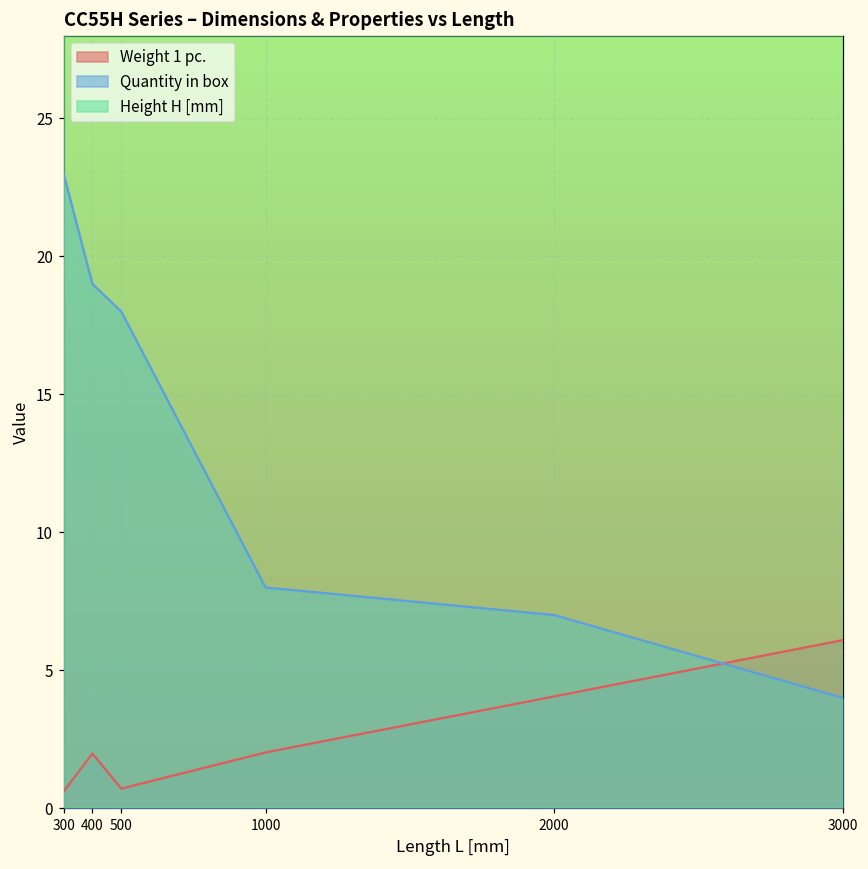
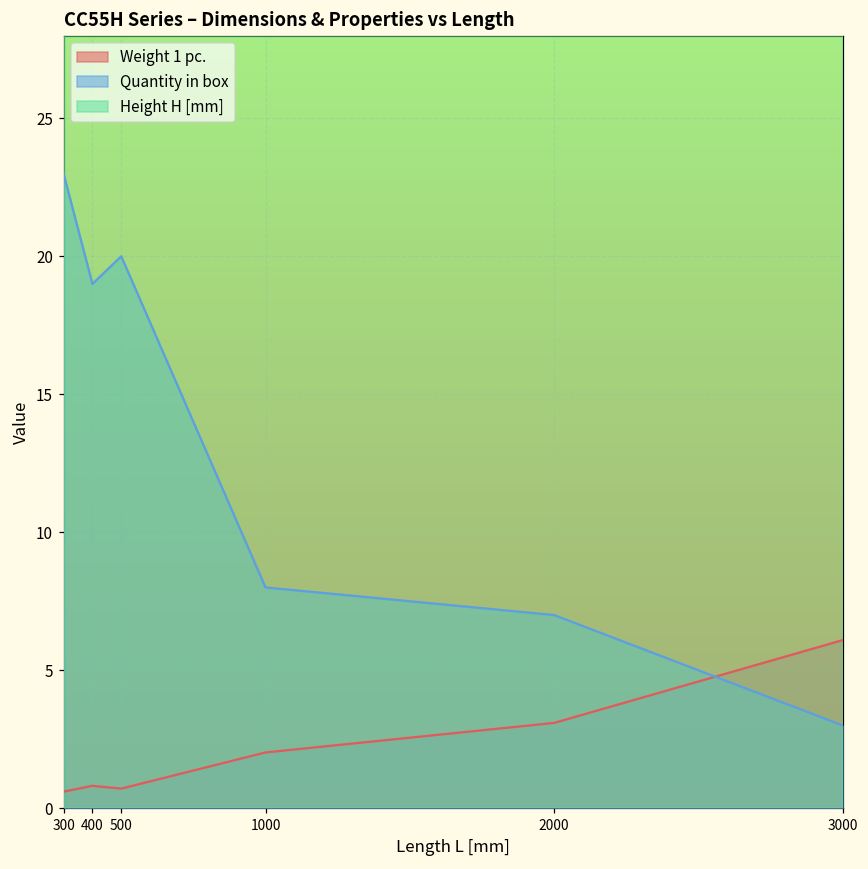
  {
    "Weight 1 pc.": {
      "300": 0.6,
-     "400": 2.0,
+     "400": 0.8,
      "500": 0.7,
      "1000": 2.0,
-     "2000": 4.1,
+     "2000": 3.1,
      "3000": 6.1
    },
    "Quantity in box": {
      "300": 23,
      "400": 19,
-     "500": 18,
+     "500": 20,
      "1000": 8,
      "2000": 7,
-     "3000": 4
+     "3000": 3
    }
  }
